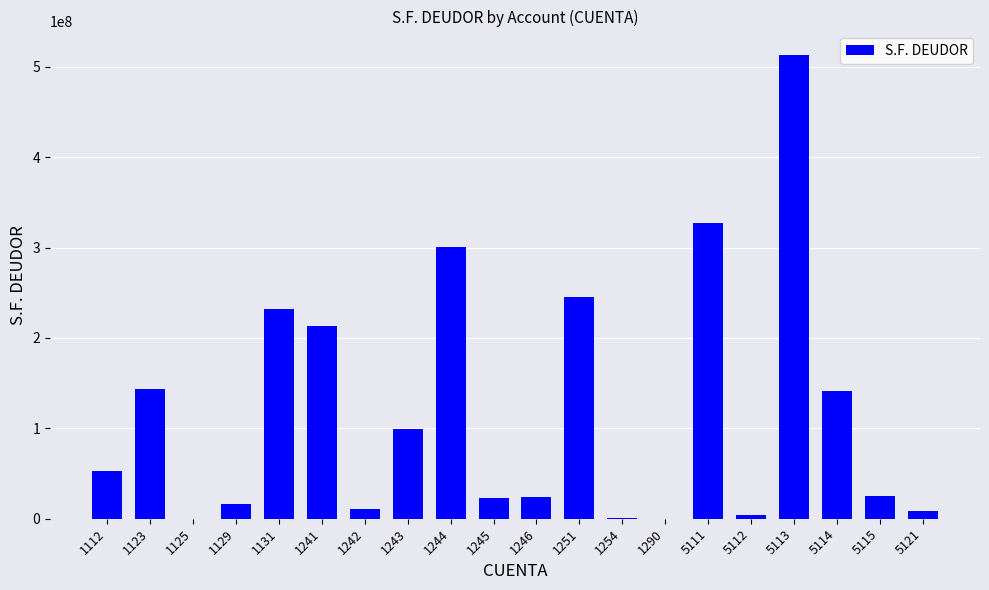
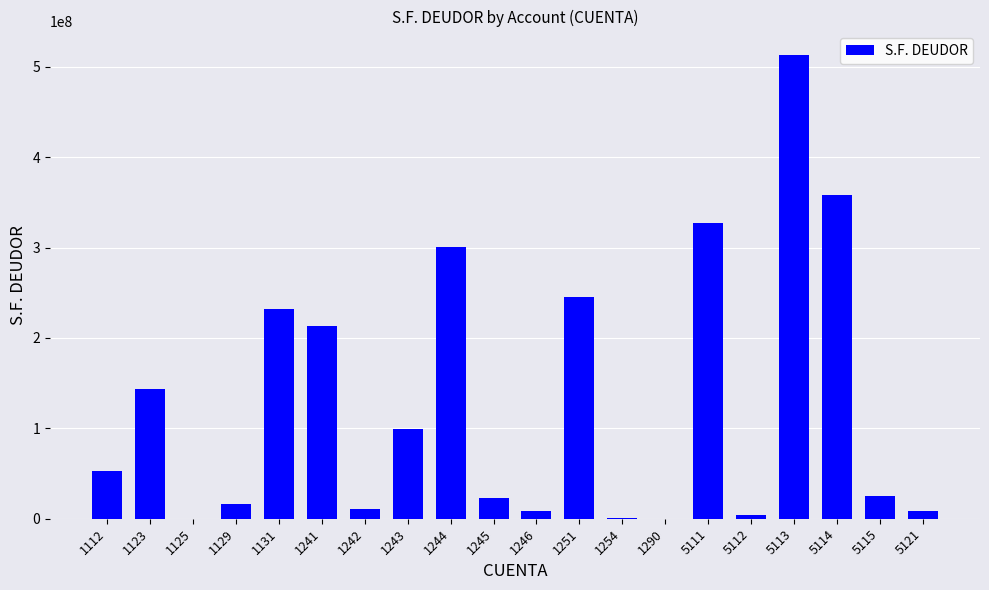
  {
    "1112": 50000000,
    "1123": 140000000,
    "1129": 20000000,
    "1131": 230000000,
    "1241": 210000000,
    "1242": 10000000,
    "1243": 100000000,
    "1244": 300000000,
    "1245": 20000000,
-   "1246": 20000000,
+   "1246": 10000000,
    "1251": 250000000,
    "5111": 330000000,
    "5112": 0,
    "5113": 510000000,
-   "5114": 140000000,
+   "5114": 360000000,
    "5115": 30000000,
    "5121": 10000000
  }
